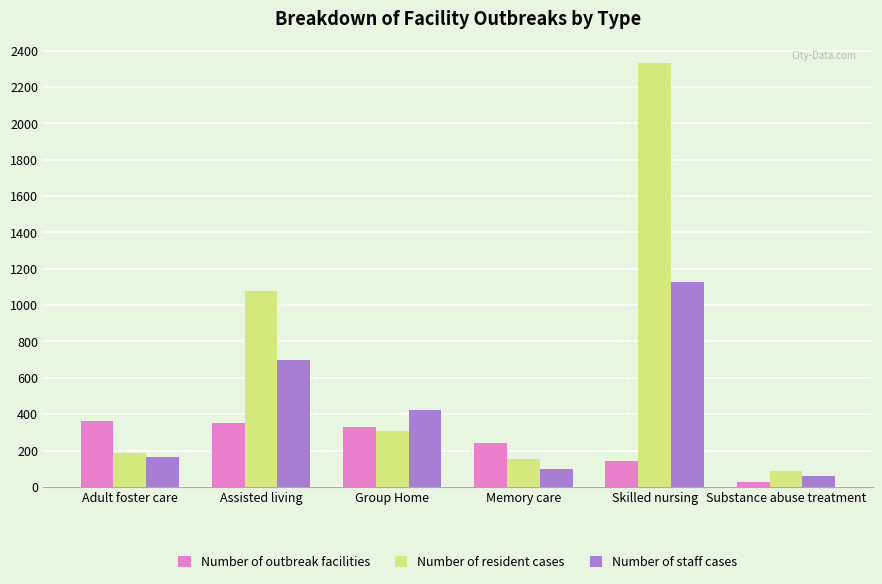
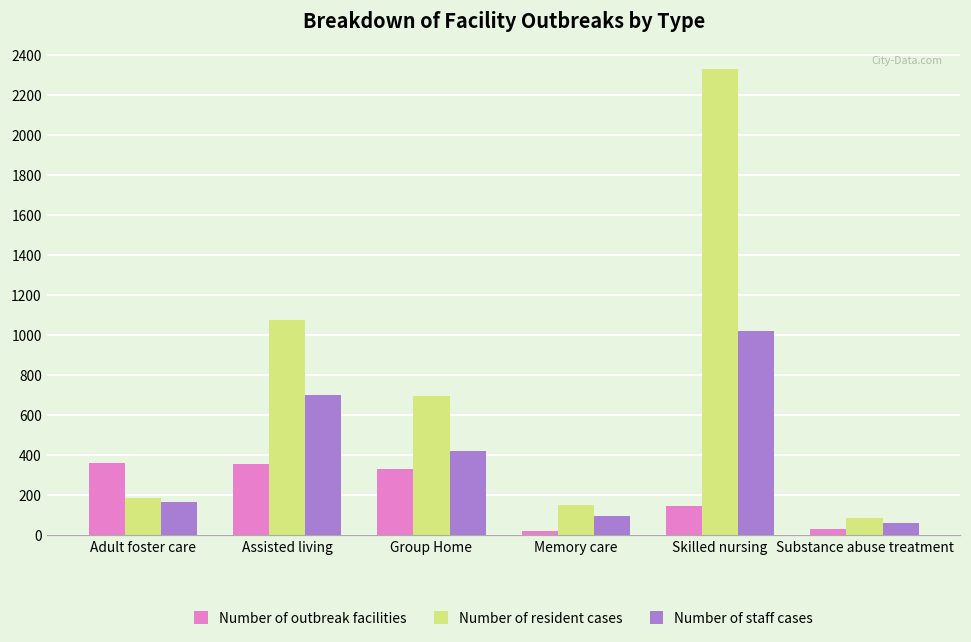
  {
    "Number of outbreak facilities": {
      "Adult foster care": 360,
      "Assisted living": 350,
      "Group Home": 330,
-     "Memory care": 240,
+     "Memory care": 20,
      "Skilled nursing": 150,
      "Substance abuse treatment": 30
    },
    "Number of resident cases": {
      "Adult foster care": 190,
      "Assisted living": 1080,
-     "Group Home": 310,
+     "Group Home": 700,
      "Memory care": 150,
      "Skilled nursing": 2330,
      "Substance abuse treatment": 90
    },
    "Number of staff cases": {
      "Adult foster care": 160,
      "Assisted living": 700,
      "Group Home": 420,
      "Memory care": 100,
-     "Skilled nursing": 1130,
+     "Skilled nursing": 1020,
      "Substance abuse treatment": 60
    }
  }
